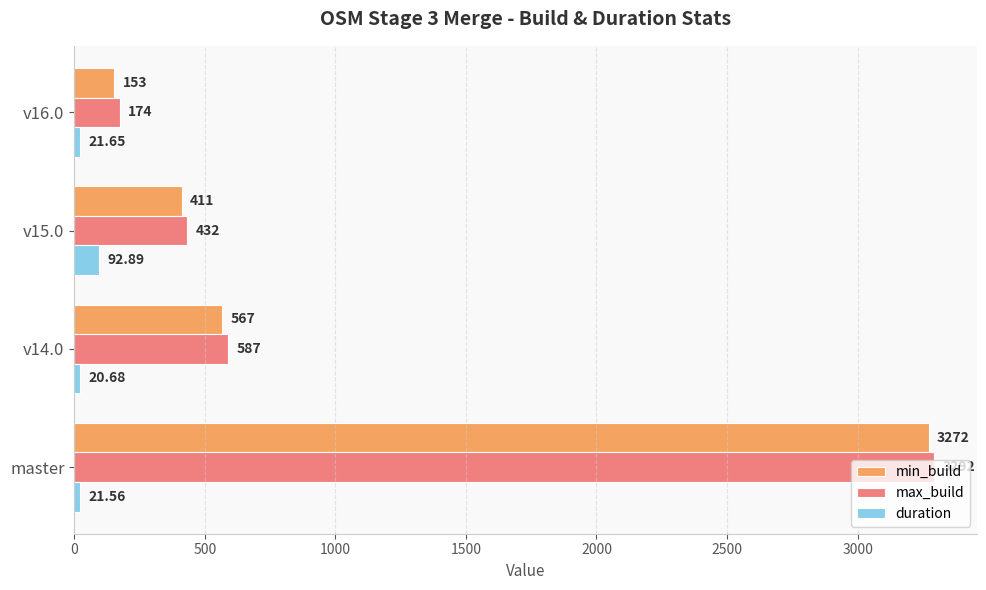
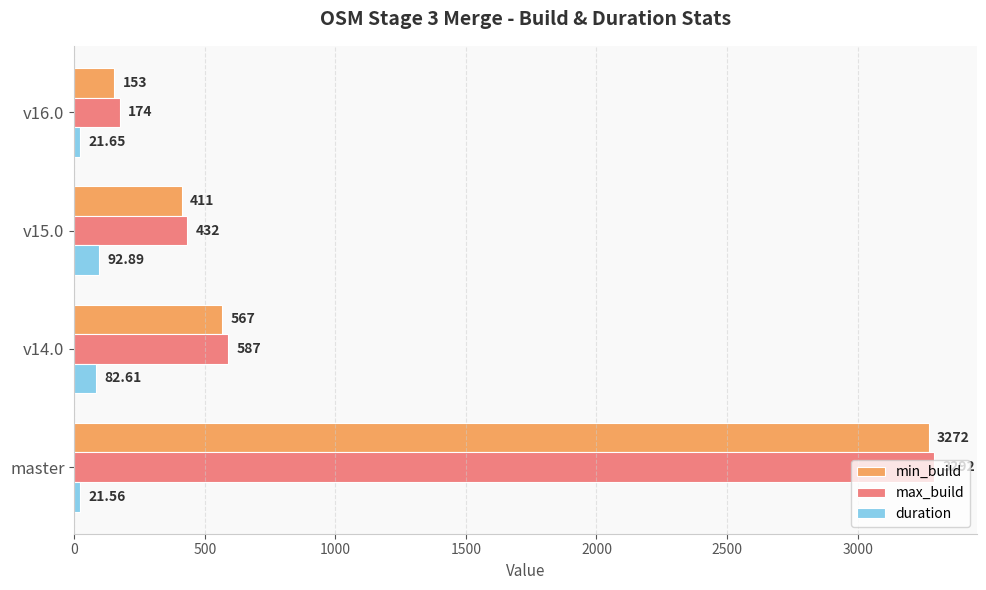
  {
    "duration": {
      "v16.0": 21.65,
      "v15.0": 92.89,
-     "v14.0": 20.68,
+     "v14.0": 82.61,
      "master": 21.56
    }
  }
